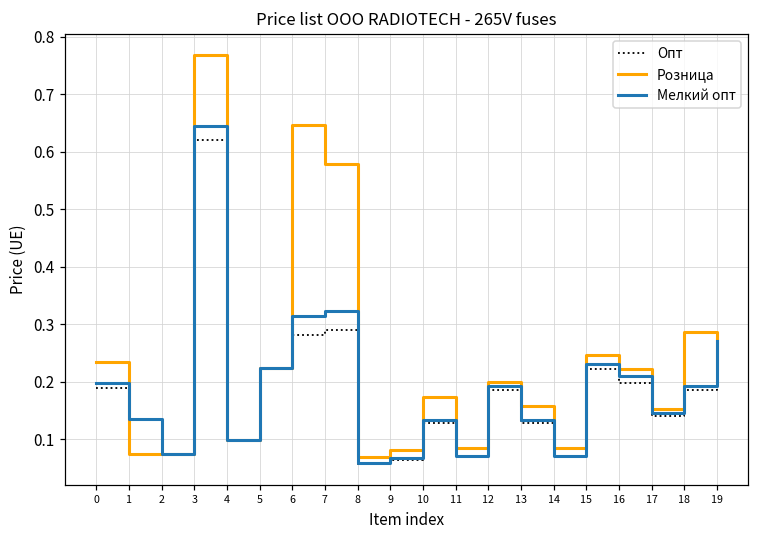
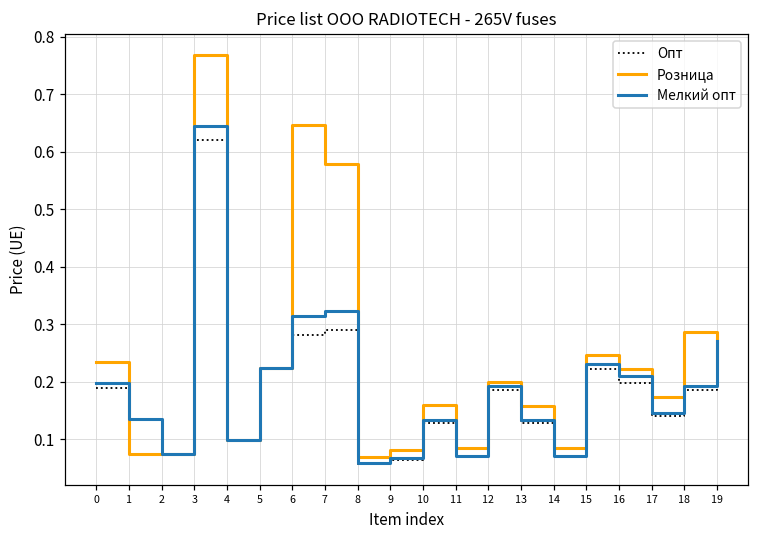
  {
    "Опт": {
      "0": 0.19,
      "3": 0.62,
      "6": 0.28,
      "7": 0.29,
      "10": 0.13,
      "12": 0.19,
      "13": 0.13,
      "15": 0.22,
      "16": 0.20,
      "17": 0.14,
      "18": 0.19
    },
    "Розница": {
      "0": 0.23,
      "3": 0.77,
      "6": 0.65,
      "7": 0.58,
      "8": 0.07,
      "9": 0.08,
-     "10": 0.17,
+     "10": 0.16,
      "11": 0.08,
      "12": 0.20,
      "13": 0.16,
      "14": 0.08,
      "15": 0.25,
      "16": 0.22,
-     "17": 0.15,
+     "17": 0.17,
      "18": 0.29
    },
    "Мелкий опт": {
      "0": 0.20,
      "1": 0.13,
      "3": 0.64,
      "6": 0.31,
      "7": 0.32,
      "10": 0.13,
      "12": 0.19,
      "13": 0.13,
      "15": 0.23,
      "16": 0.21,
      "17": 0.15,
      "18": 0.19,
      "19": 0.27
    }
  }
